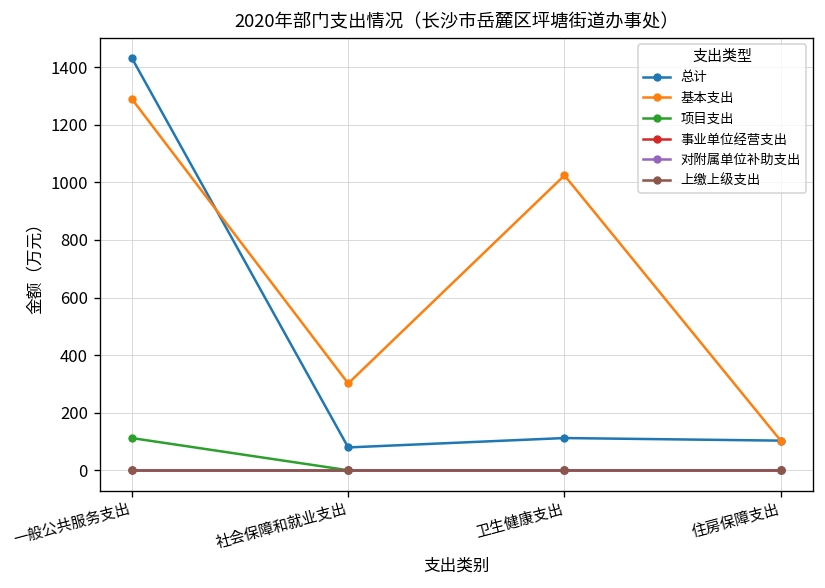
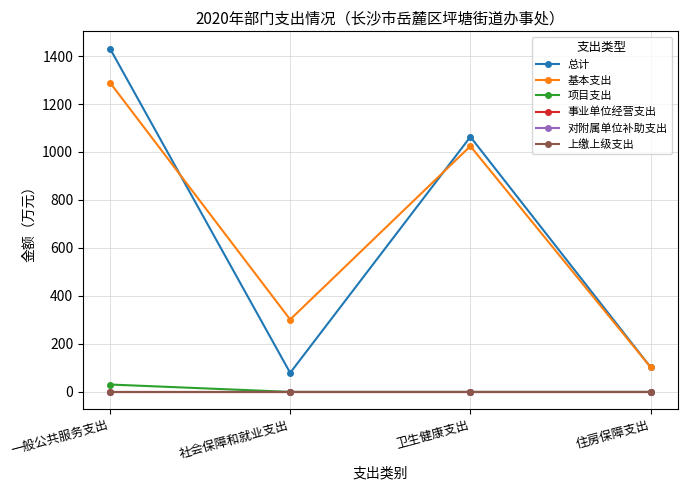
  {
    "总计": {
      "一般公共服务支出": 1430,
      "社会保障和就业支出": 80,
-     "卫生健康支出": 110
+     "卫生健康支出": 1060
    },
    "基本支出": {
      "一般公共服务支出": 1290,
      "社会保障和就业支出": 300,
      "卫生健康支出": 1020
    },
    "项目支出": {
-     "一般公共服务支出": 110
+     "一般公共服务支出": 30
    },
    "上缴上级支出": {
      "一般公共服务支出": 0
    }
  }
